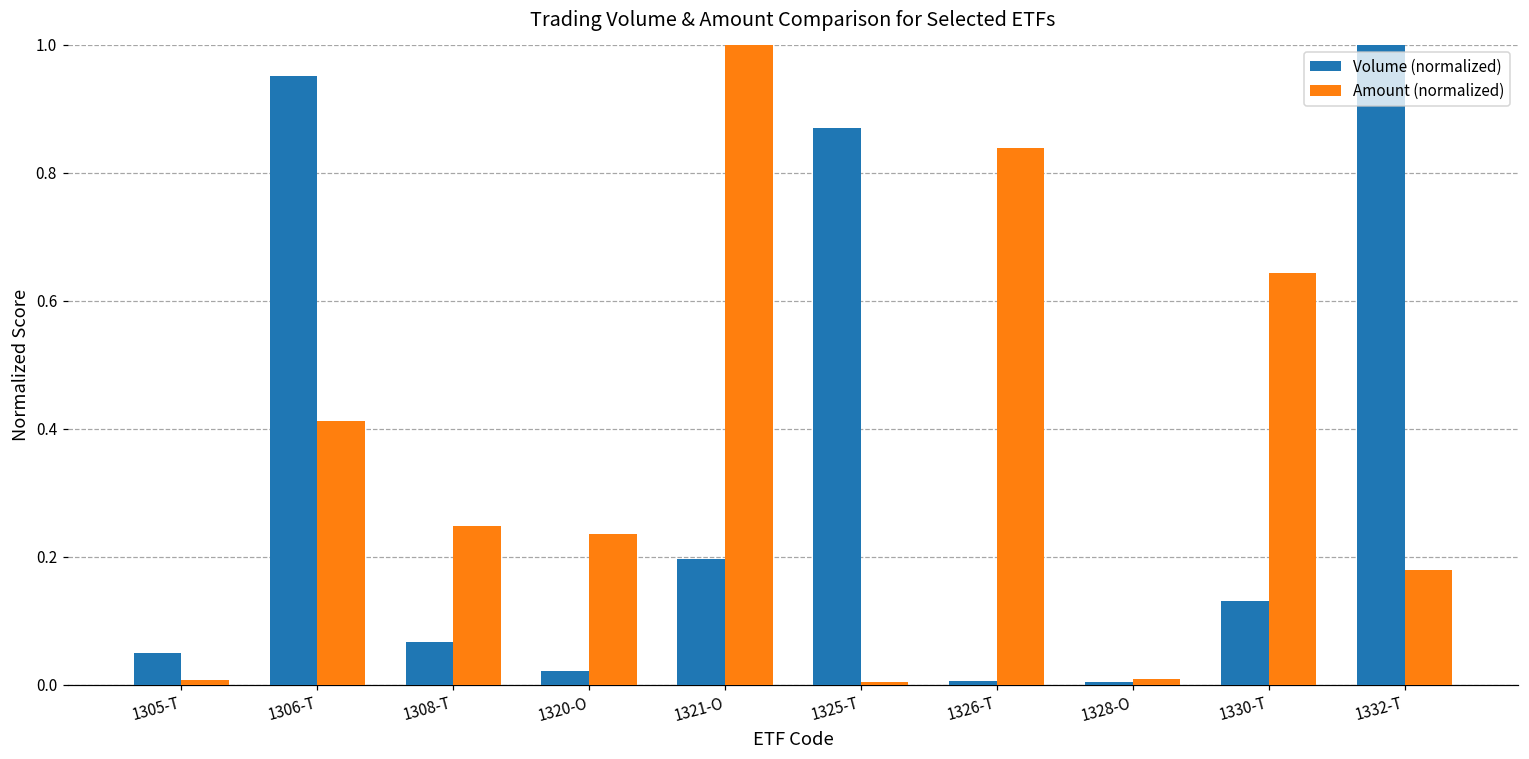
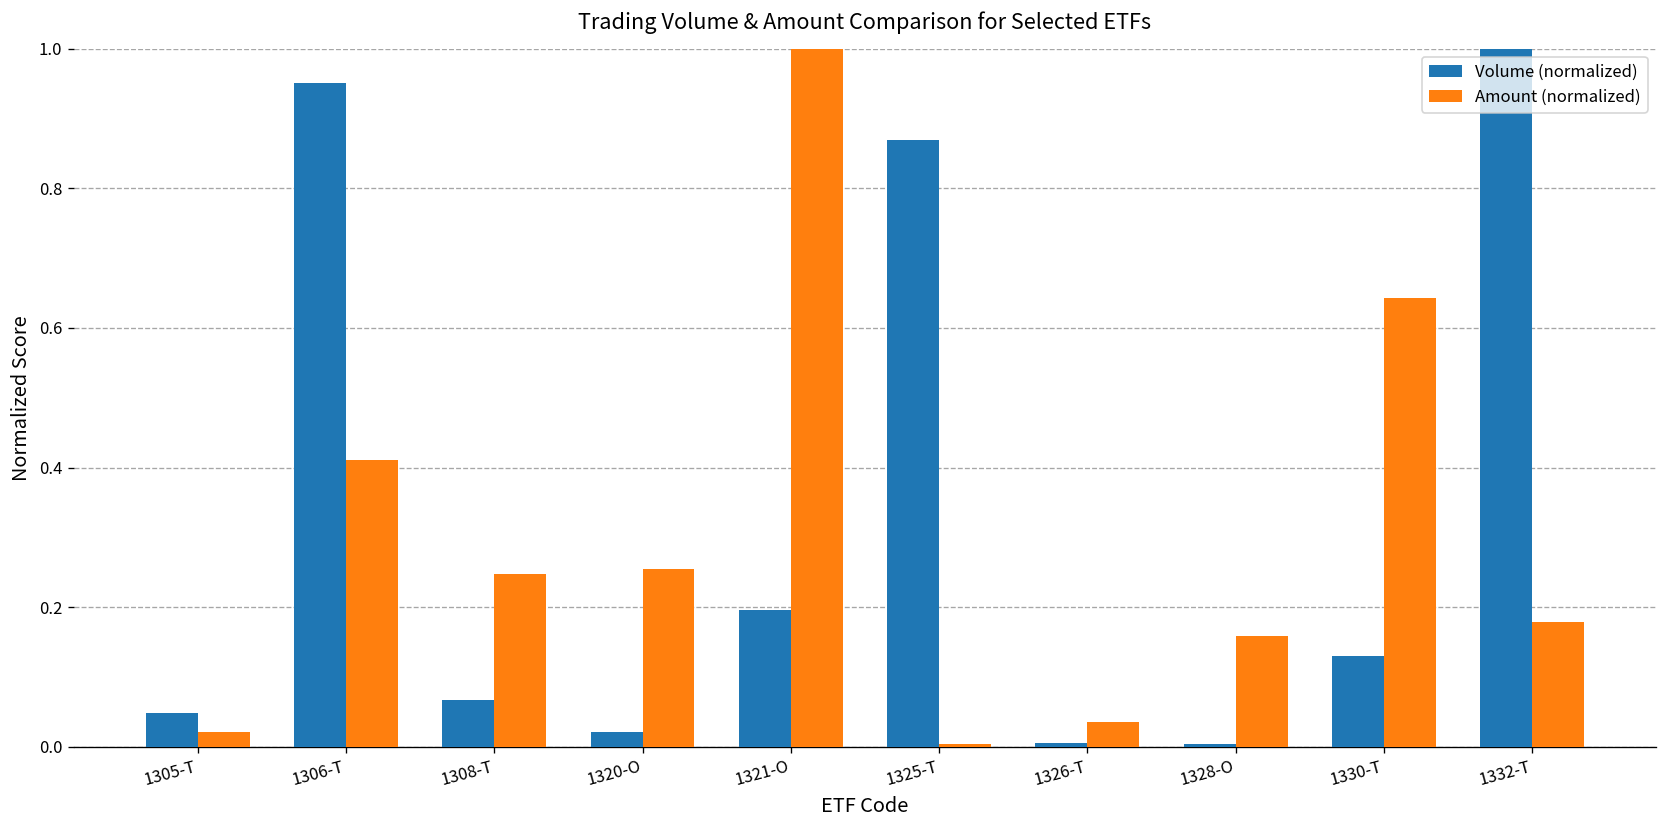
  {
    "Volume (normalized)": {
      "1305-T": 0.05,
      "1306-T": 0.95,
      "1308-T": 0.07,
      "1320-O": 0.02,
      "1321-O": 0.20,
      "1325-T": 0.87,
      "1326-T": 0.01,
      "1328-O": 0.00,
      "1330-T": 0.13,
      "1332-T": 1.00
    },
    "Amount (normalized)": {
-     "1305-T": 0.01,
+     "1305-T": 0.02,
      "1306-T": 0.41,
      "1308-T": 0.25,
-     "1320-O": 0.23,
+     "1320-O": 0.26,
      "1321-O": 1.00,
-     "1326-T": 0.84,
-     "1328-O": 0.01,
+     "1326-T": 0.04,
+     "1328-O": 0.16,
      "1330-T": 0.64,
      "1332-T": 0.18
    }
  }
